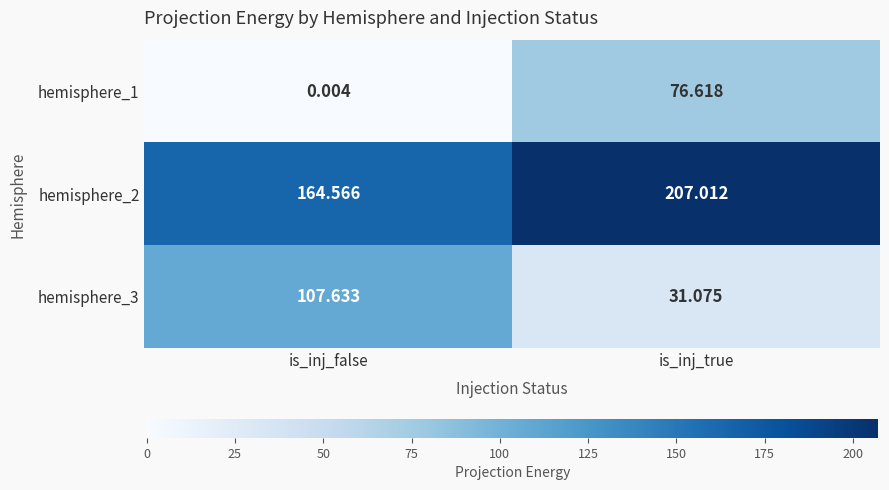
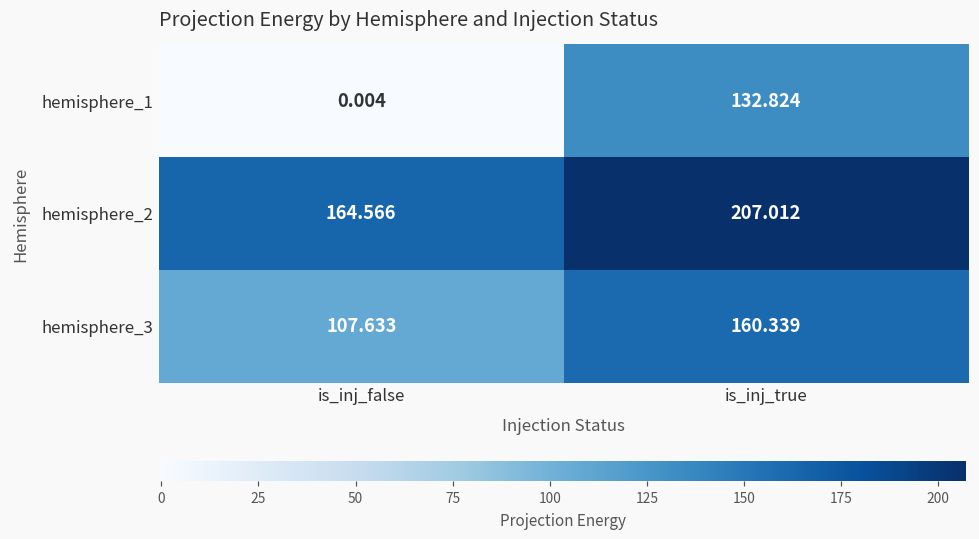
  {
    "hemisphere_1": {
      "is_inj_false": 0.004,
-     "is_inj_true": 76.618
+     "is_inj_true": 132.824
    },
    "hemisphere_2": {
      "is_inj_false": 164.566,
      "is_inj_true": 207.012
    },
    "hemisphere_3": {
      "is_inj_false": 107.633,
-     "is_inj_true": 31.075
+     "is_inj_true": 160.339
    }
  }
